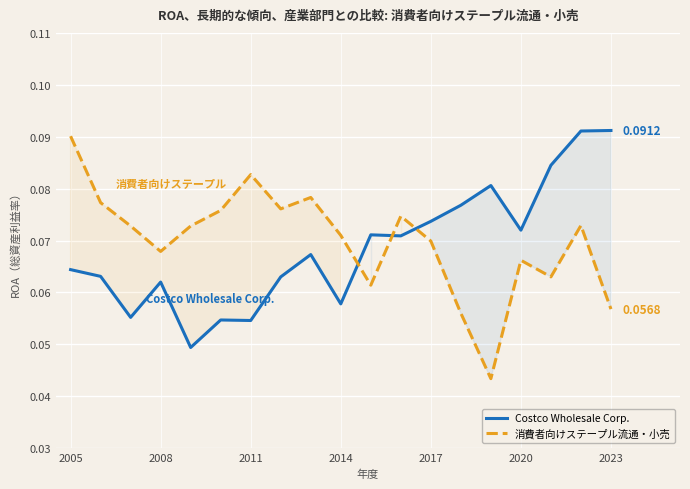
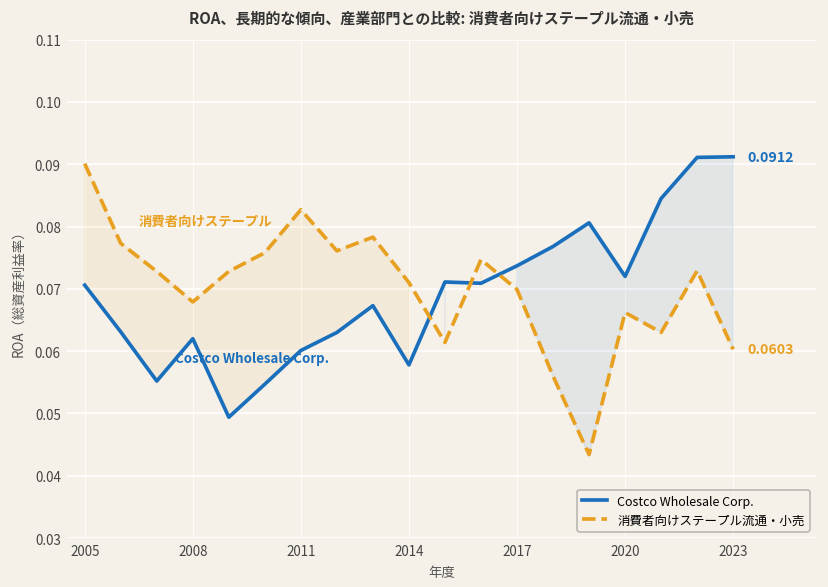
  {
    "Costco Wholesale Corp.": {
-     "2005": 0.064,
+     "2005": 0.071,
      "2008": 0.062,
-     "2011": 0.055,
+     "2011": 0.060,
      "2014": 0.058,
      "2017": 0.074,
      "2020": 0.072
    },
    "消費者向けステープル流通・小売": {
-     "2023": 0.0568
+     "2023": 0.0603
    }
  }
